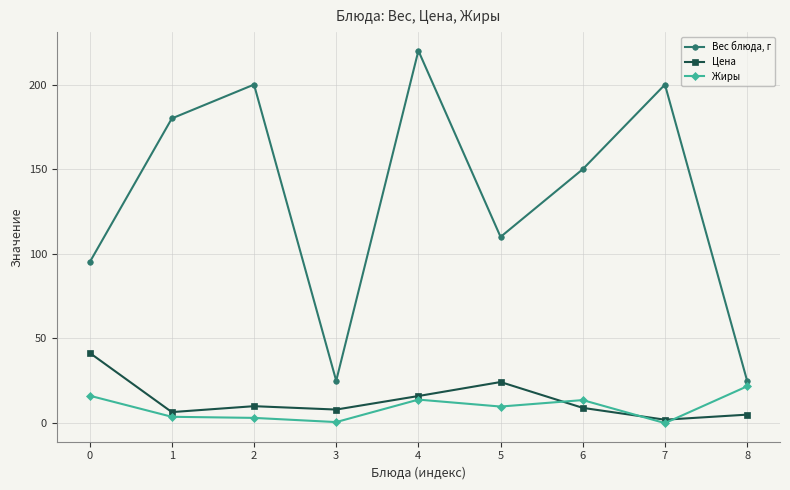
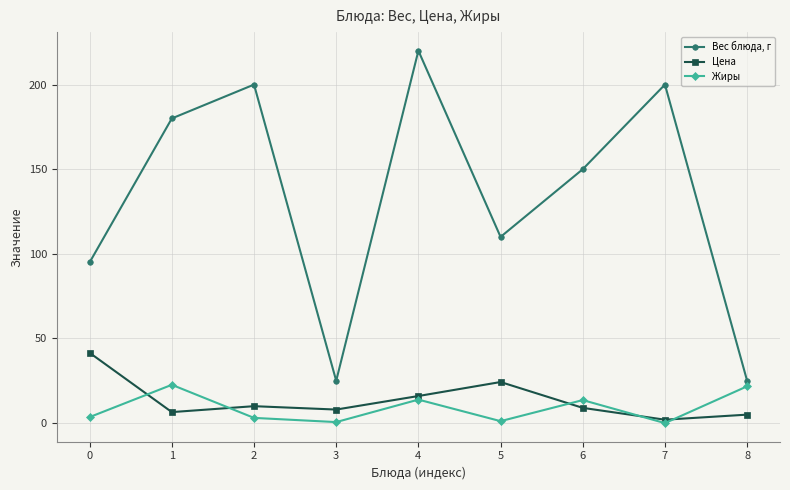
  {
    "Жиры": {
-     "0": 16,
-     "1": 4,
+     "0": 4,
+     "1": 23,
      "2": 3,
      "3": 1,
      "4": 14,
-     "5": 10,
+     "5": 1,
      "6": 14,
      "7": 0,
      "8": 22
    }
  }
